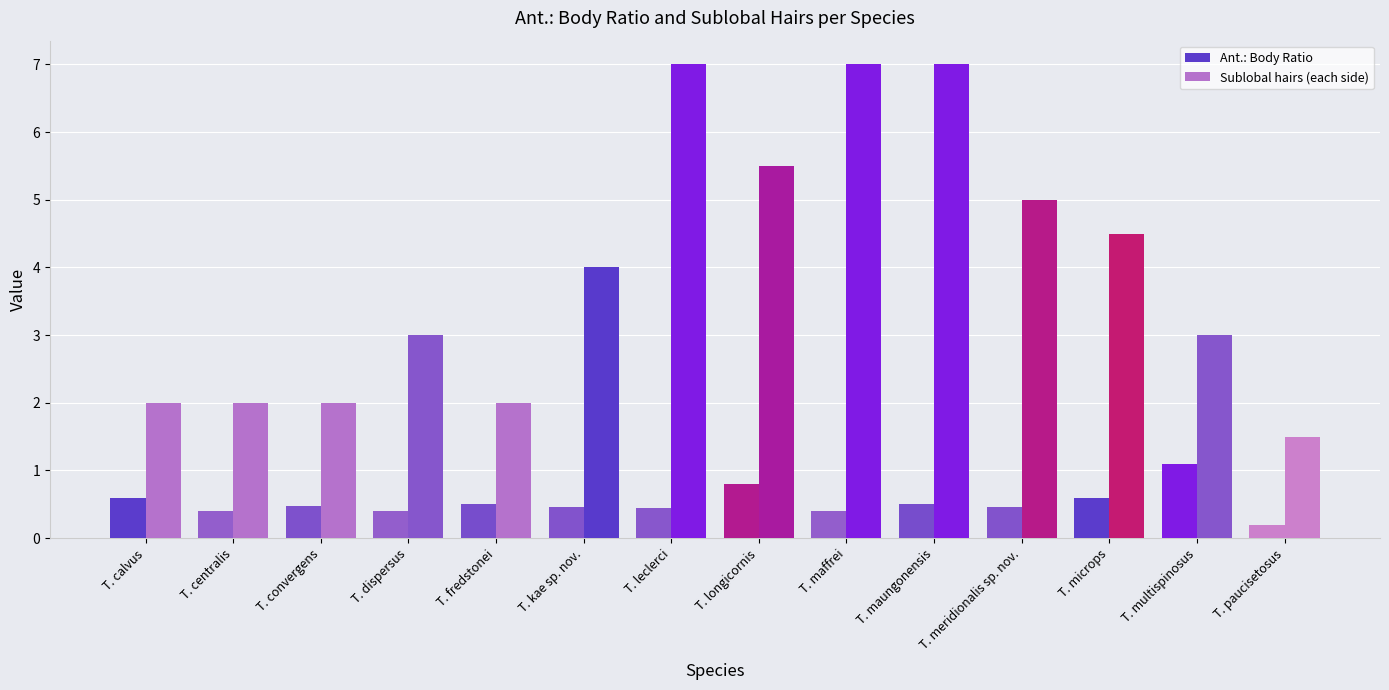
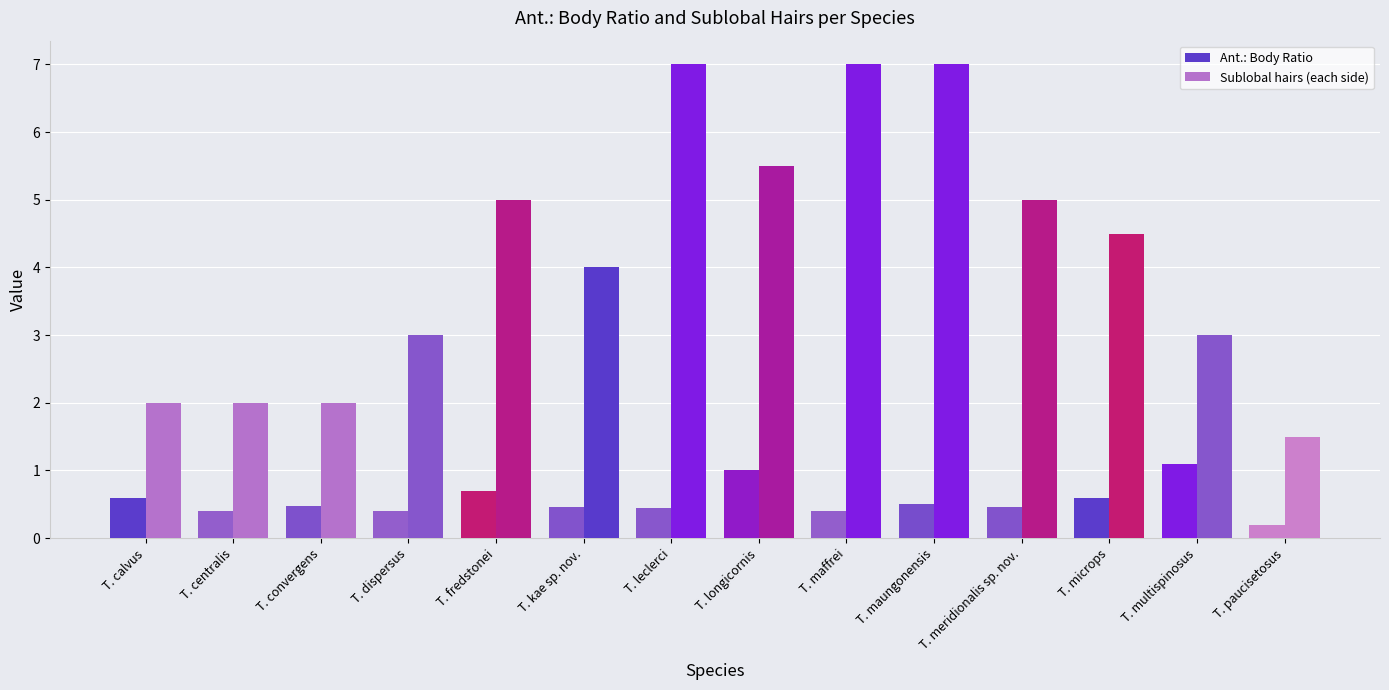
  {
    "Ant.: Body Ratio": {
      "T. calvus": 0.6,
      "T. centralis": 0.4,
      "T. convergens": 0.5,
      "T. dispersus": 0.4,
-     "T. fredstonei": 0.5,
+     "T. fredstonei": 0.7,
      "T. kae sp. nov.": 0.5,
      "T. leclerci": 0.4,
-     "T. longicornis": 0.8,
+     "T. longicornis": 1.0,
      "T. maffrei": 0.4,
      "T. maungonensis": 0.5,
      "T. meridionalis sp. nov.": 0.5,
      "T. microps": 0.6,
      "T. multispinosus": 1.1,
      "T. paucisetosus": 0.2
    },
    "Sublobal hairs (each side)": {
      "T. calvus": 2,
      "T. centralis": 2,
      "T. convergens": 2,
      "T. dispersus": 3,
-     "T. fredstonei": 2,
+     "T. fredstonei": 5,
      "T. kae sp. nov.": 4,
      "T. leclerci": 7,
      "T. longicornis": 5.5,
      "T. maffrei": 7,
      "T. maungonensis": 7,
      "T. meridionalis sp. nov.": 5,
      "T. microps": 4.5,
      "T. multispinosus": 3,
      "T. paucisetosus": 1.5
    }
  }
